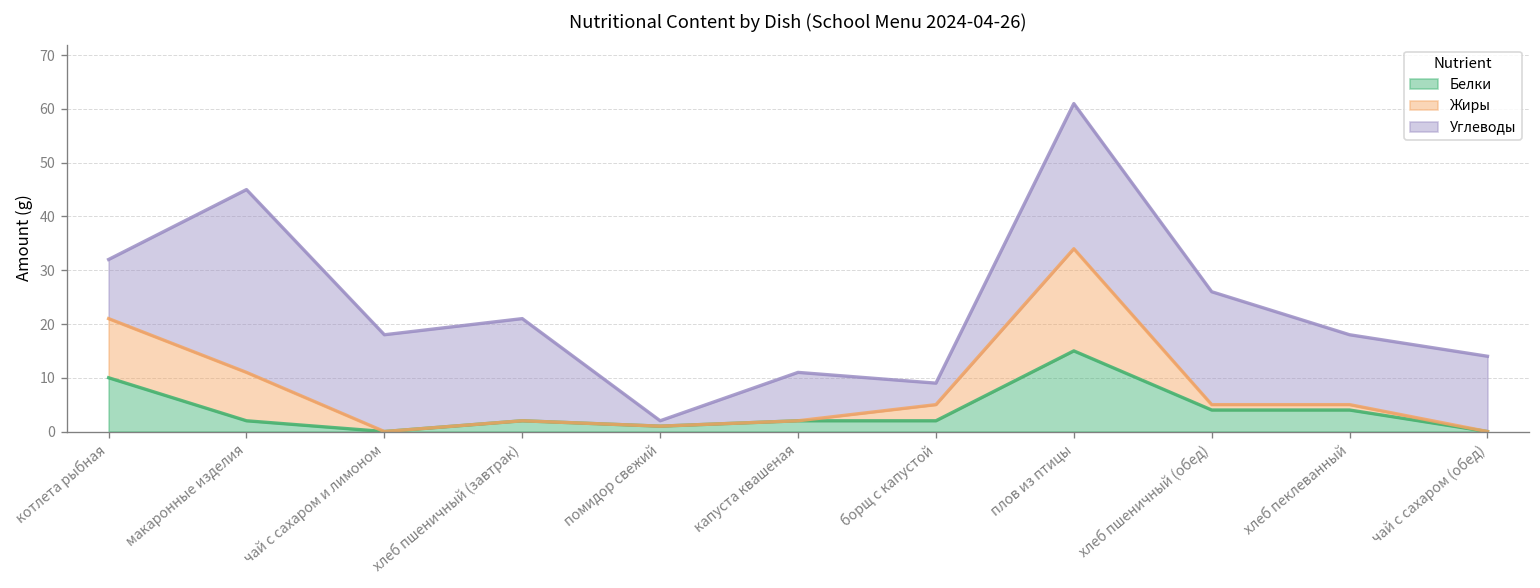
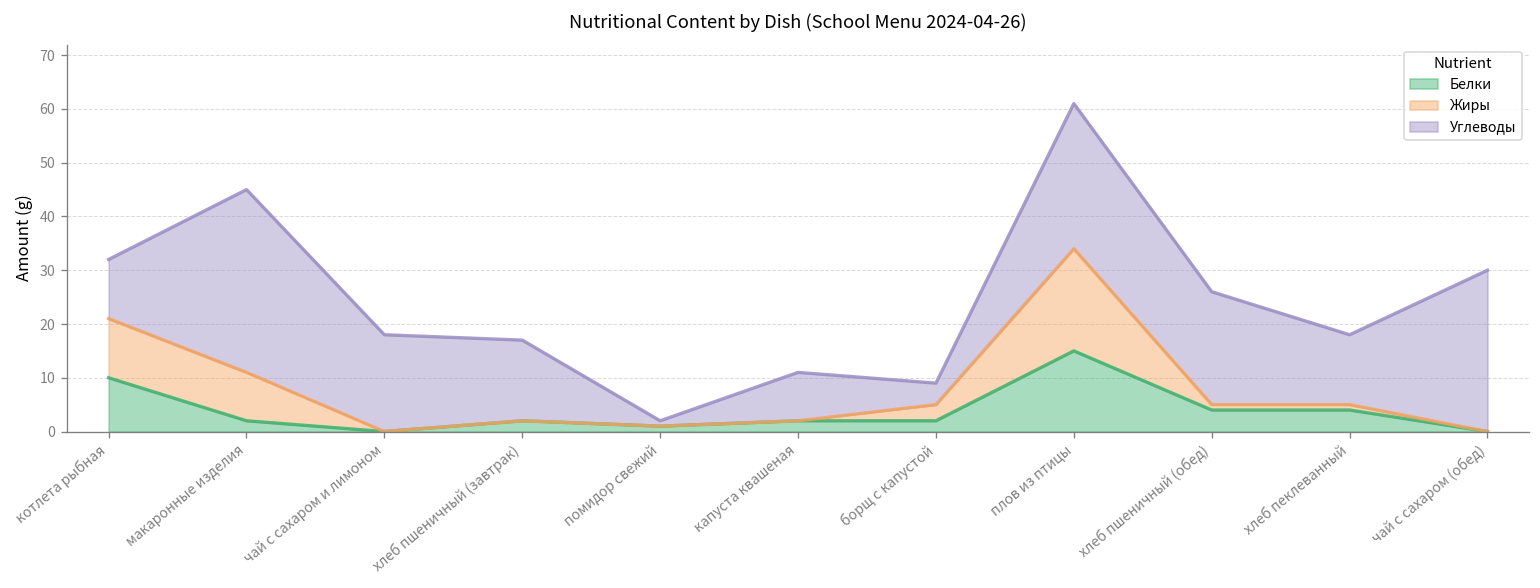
  {
    "Белки": {
      "котлета рыбная": 10,
      "макаронные изделия": 2,
      "борщ с капустой": 2,
      "плов из птицы": 15,
      "хлеб пшеничный (обед)": 4,
      "хлеб пеклеванный": 4
    },
    "Жиры": {
      "котлета рыбная": 11,
      "макаронные изделия": 9,
      "борщ с капустой": 3,
      "плов из птицы": 19,
      "хлеб пшеничный (обед)": 1,
      "хлеб пеклеванный": 1
    },
    "Углеводы": {
      "котлета рыбная": 11,
      "макаронные изделия": 34,
      "чай с сахаром и лимоном": 18,
-     "хлеб пшеничный (завтрак)": 19,
+     "хлеб пшеничный (завтрак)": 15,
      "помидор свежий": 1,
      "капуста квашеная": 9,
      "борщ с капустой": 4,
      "плов из птицы": 27,
      "хлеб пшеничный (обед)": 21,
      "хлеб пеклеванный": 13,
-     "чай с сахаром (обед)": 14
+     "чай с сахаром (обед)": 30
    }
  }
